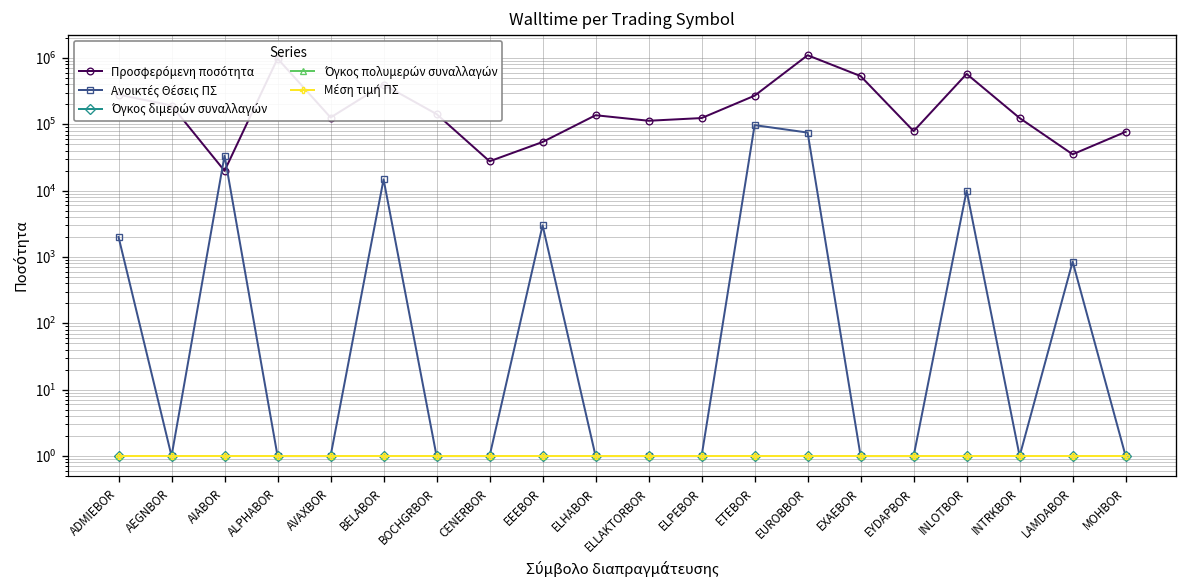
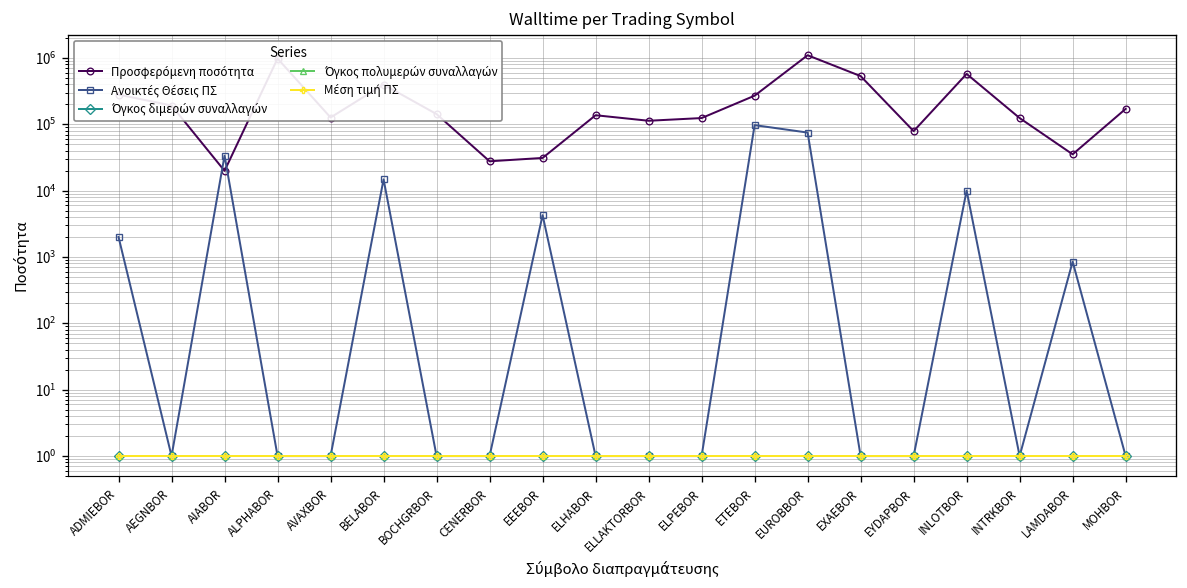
  {
    "Προσφερόμενη ποσότητα": {
      "AIABOR": 20000,
      "CENERBOR": 30000,
-     "EEEBOR": 50000,
+     "EEEBOR": 30000,
      "ELHABOR": 140000,
      "ELLAKTORBOR": 110000,
      "ELPEBOR": 120000,
      "ETEBOR": 300000,
      "EUROBBOR": 1100000,
      "EXAEBOR": 500000,
      "EYDAPBOR": 80000,
      "INLOTBOR": 600000,
      "INTRKBOR": 120000,
      "LAMDABOR": 40000,
-     "MOHBOR": 80000
+     "MOHBOR": 170000
    },
    "Ανοικτές Θέσεις ΠΣ": {
      "ADMIEBOR": 2000,
      "AIABOR": 30000,
      "BELABOR": 15000,
-     "EEEBOR": 3000,
+     "EEEBOR": 4000,
      "ETEBOR": 100000,
      "EUROBBOR": 80000,
      "INLOTBOR": 10000,
      "LAMDABOR": 900
    },
    "Μέση τιμή ΠΣ": {
      "ADMIEBOR": 1,
      "AIABOR": 1,
      "BELABOR": 1,
      "EEEBOR": 1,
      "ETEBOR": 1,
      "EUROBBOR": 1,
      "INLOTBOR": 1,
      "LAMDABOR": 1
    }
  }
